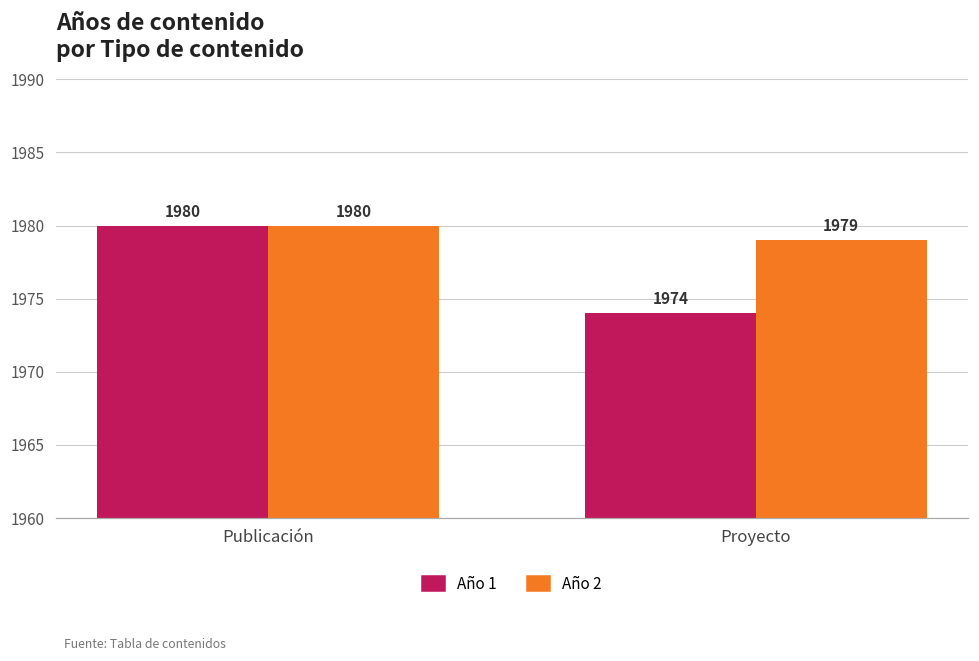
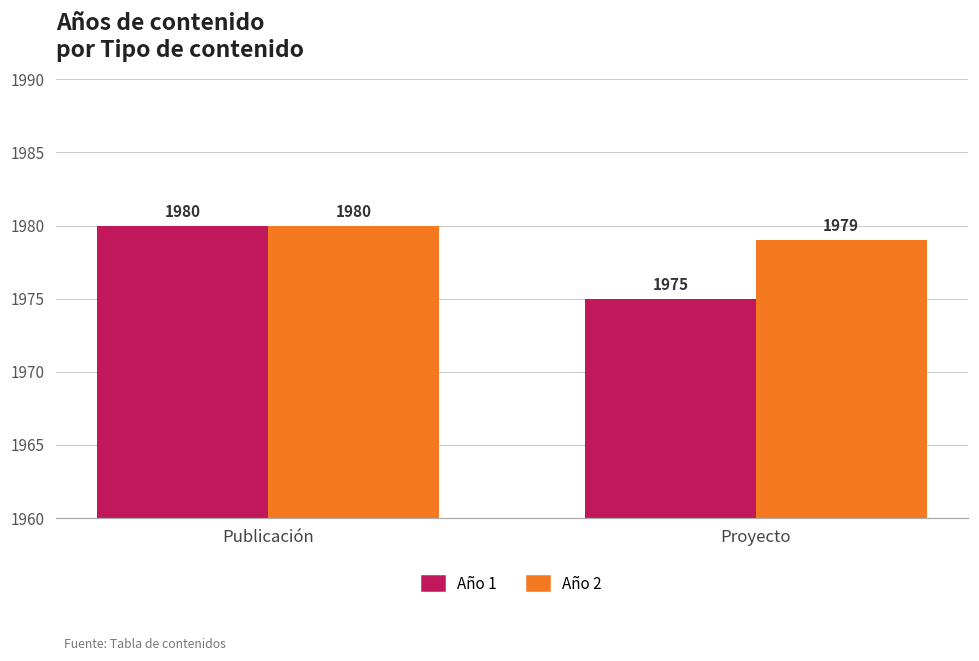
  {
    "Año 1": {
      "Publicación": 1980,
-     "Proyecto": 1974
+     "Proyecto": 1975
    },
    "Año 2": {
      "Publicación": 1980,
      "Proyecto": 1979
    }
  }
